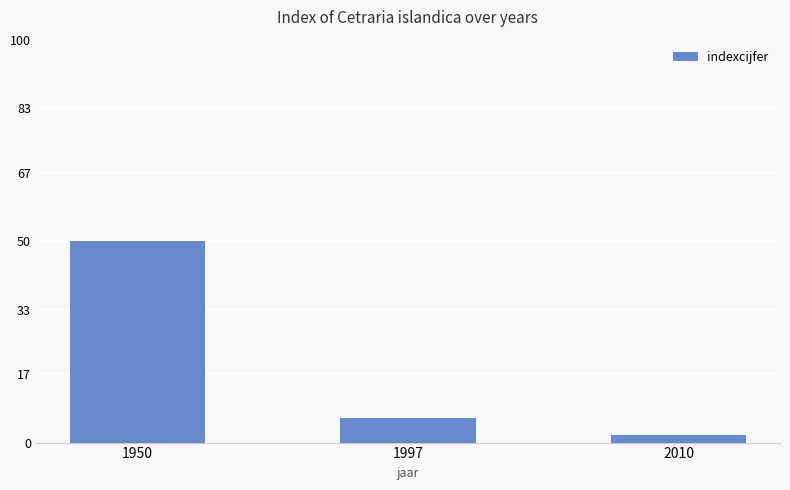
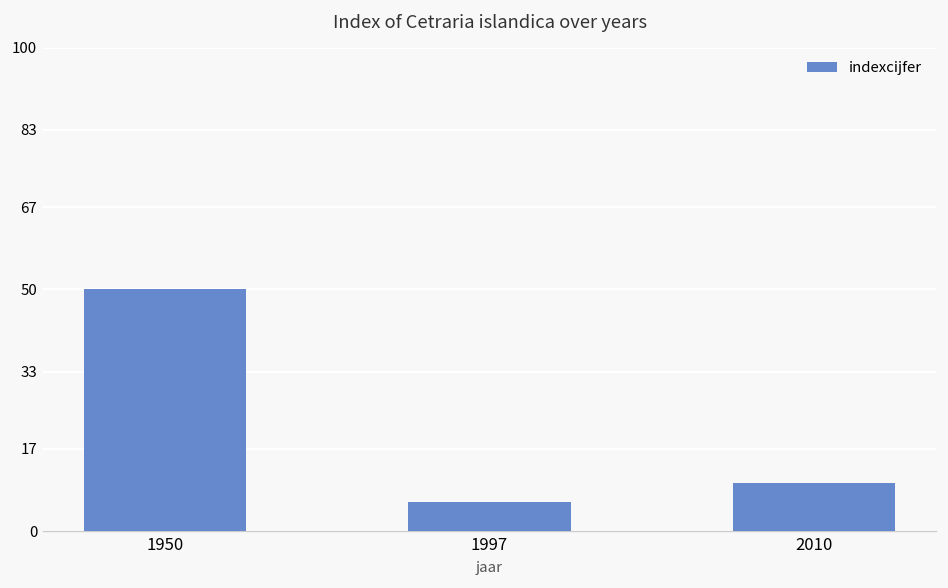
  {
    "1950": 50,
    "1997": 6,
-   "2010": 2
+   "2010": 10
  }
